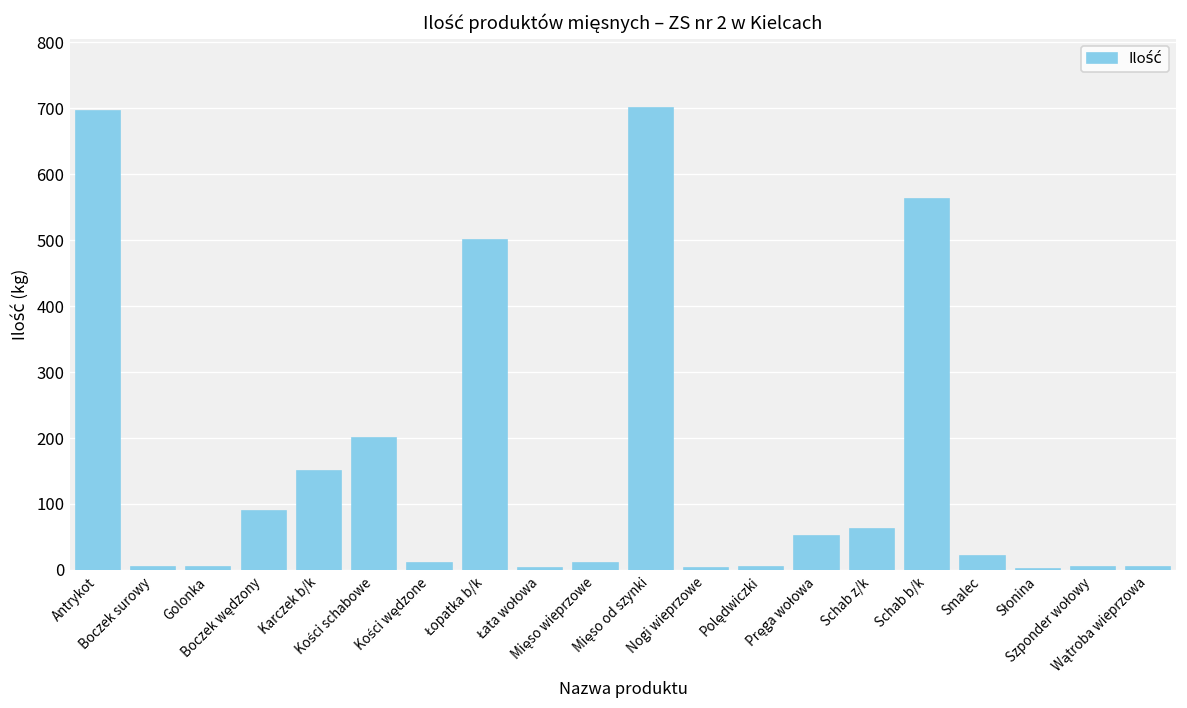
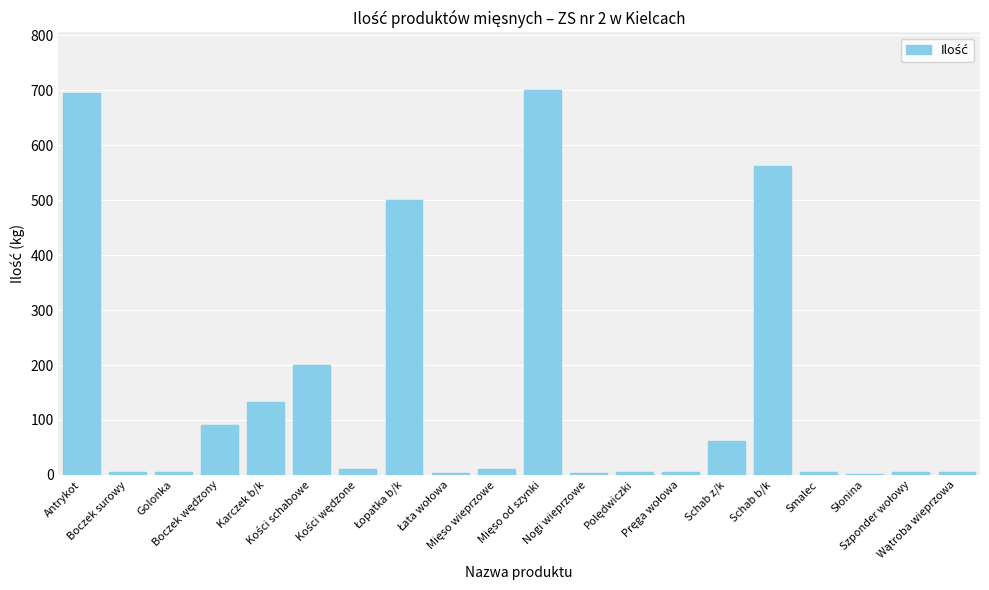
  {
    "Antrykot": 700,
    "Boczek surowy": 10,
    "Golonka": 10,
    "Boczek wędzony": 90,
-   "Karczek b/k": 150,
+   "Karczek b/k": 130,
    "Kości schabowe": 200,
    "Kości wędzone": 10,
    "Łopatka b/k": 500,
    "Mięso wieprzowe": 10,
    "Mięso od szynki": 700,
    "Polędwiczki": 10,
-   "Pręga wołowa": 50,
+   "Pręga wołowa": 10,
    "Schab z/k": 60,
    "Schab b/k": 560,
-   "Smalec": 20,
+   "Smalec": 10,
    "Szponder wołowy": 10,
    "Wątroba wieprzowa": 10
  }
